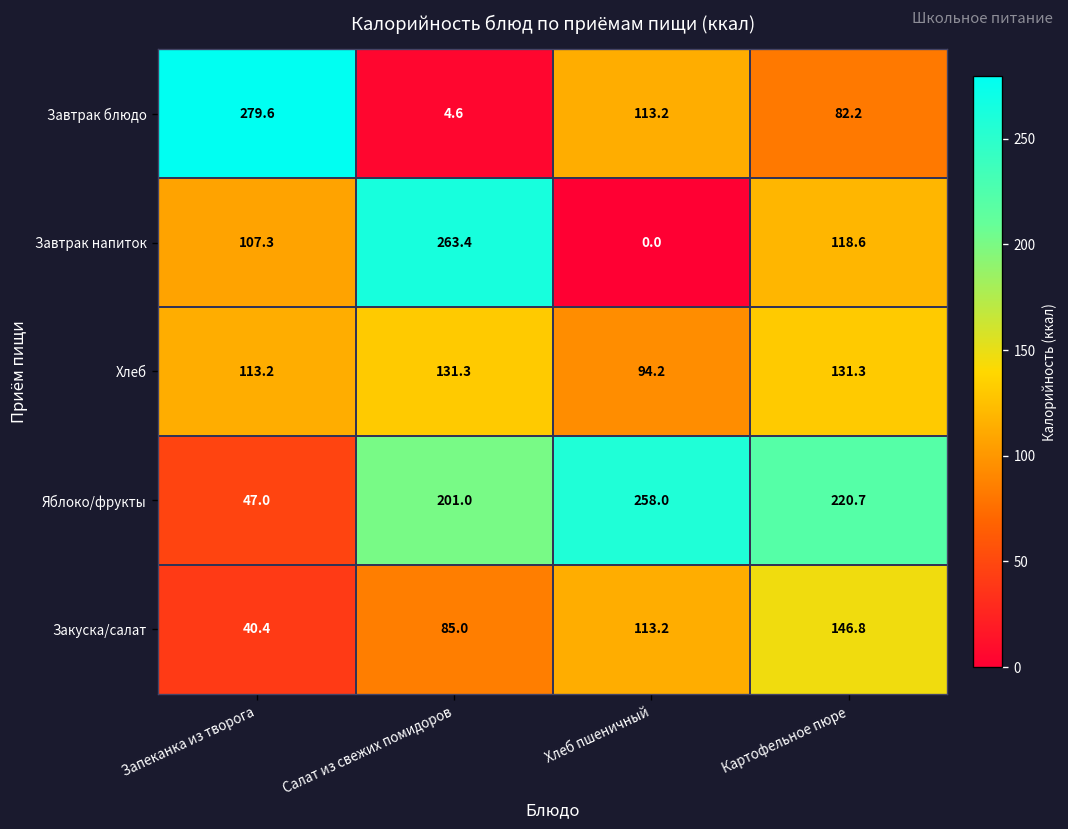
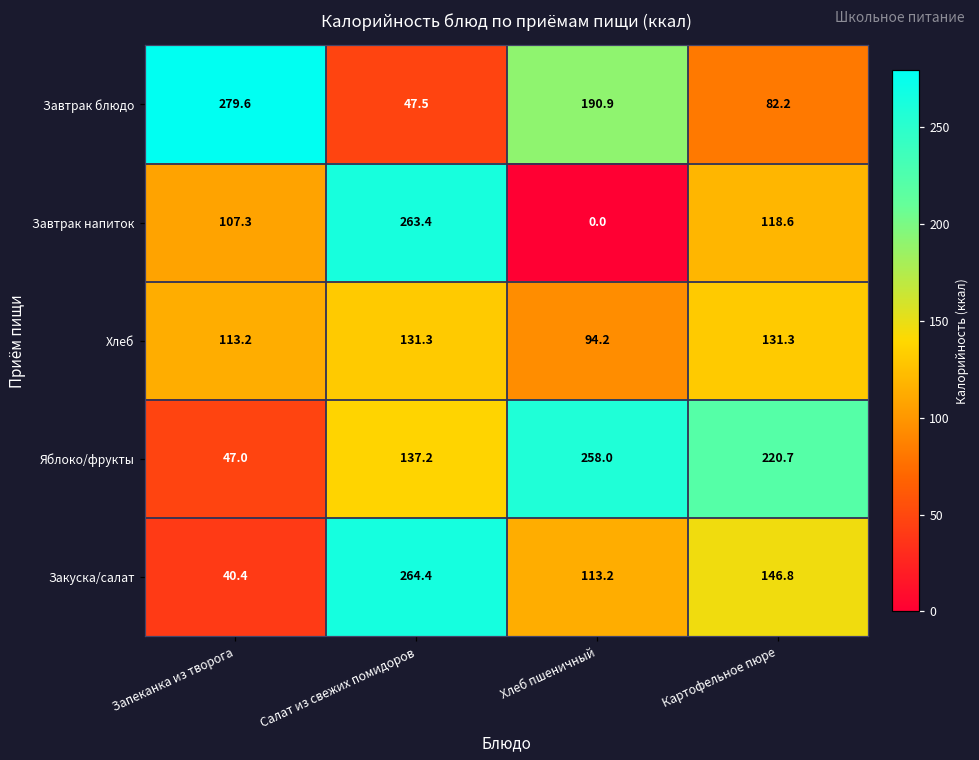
  {
    "Завтрак блюдо": {
      "Запеканка из творога": 279.6,
-     "Салат из свежих помидоров": 4.6,
-     "Хлеб пшеничный": 113.2,
+     "Салат из свежих помидоров": 47.5,
+     "Хлеб пшеничный": 190.9,
      "Картофельное пюре": 82.2
    },
    "Завтрак напиток": {
      "Запеканка из творога": 107.3,
      "Салат из свежих помидоров": 263.4,
      "Хлеб пшеничный": 0.0,
      "Картофельное пюре": 118.6
    },
    "Хлеб": {
      "Запеканка из творога": 113.2,
      "Салат из свежих помидоров": 131.3,
      "Хлеб пшеничный": 94.2,
      "Картофельное пюре": 131.3
    },
    "Яблоко/фрукты": {
      "Запеканка из творога": 47.0,
-     "Салат из свежих помидоров": 201.0,
+     "Салат из свежих помидоров": 137.2,
      "Хлеб пшеничный": 258.0,
      "Картофельное пюре": 220.7
    },
    "Закуска/салат": {
      "Запеканка из творога": 40.4,
-     "Салат из свежих помидоров": 85.0,
+     "Салат из свежих помидоров": 264.4,
      "Хлеб пшеничный": 113.2,
      "Картофельное пюре": 146.8
    }
  }
